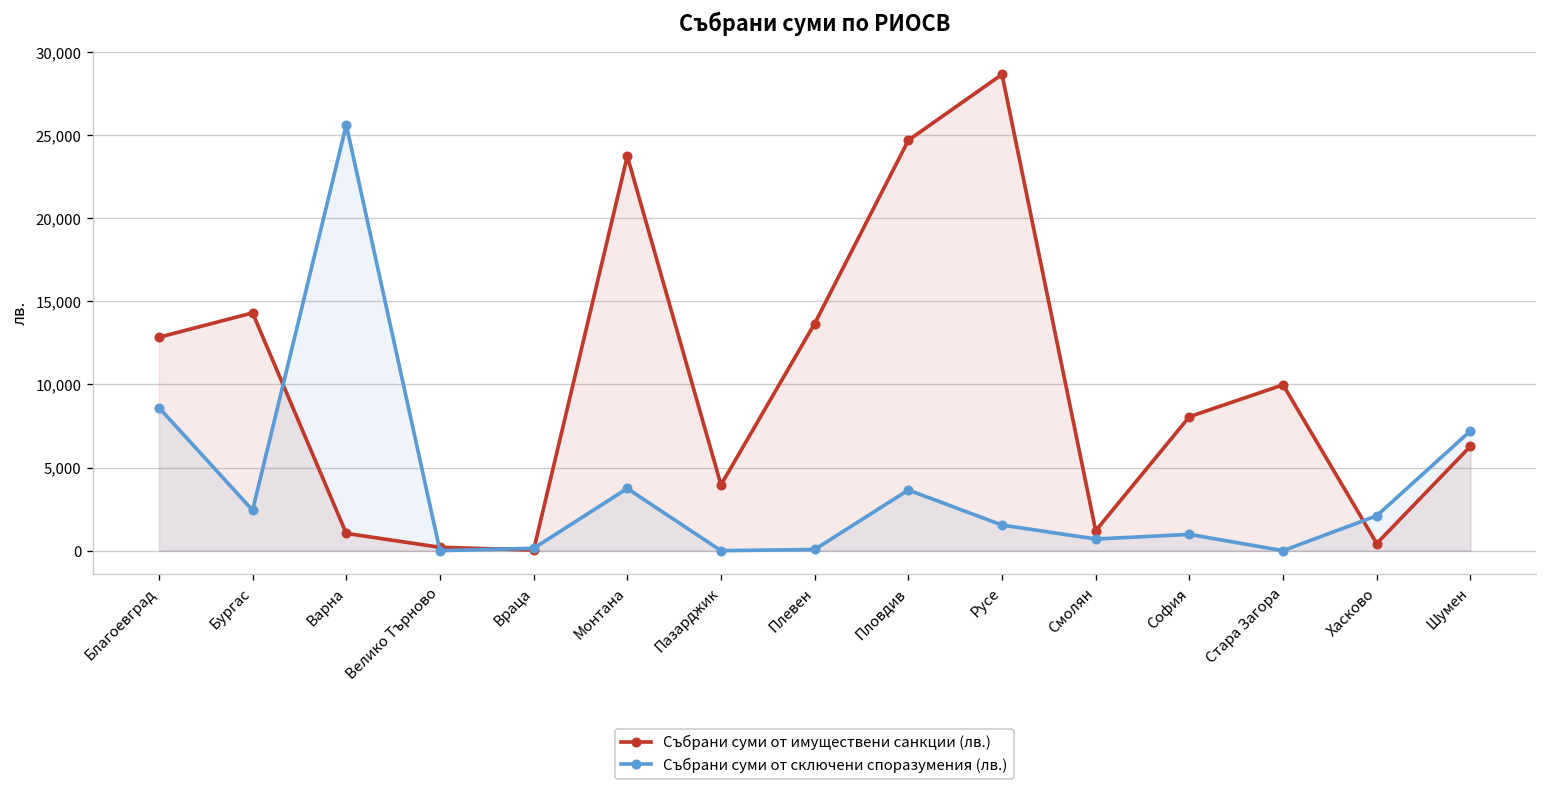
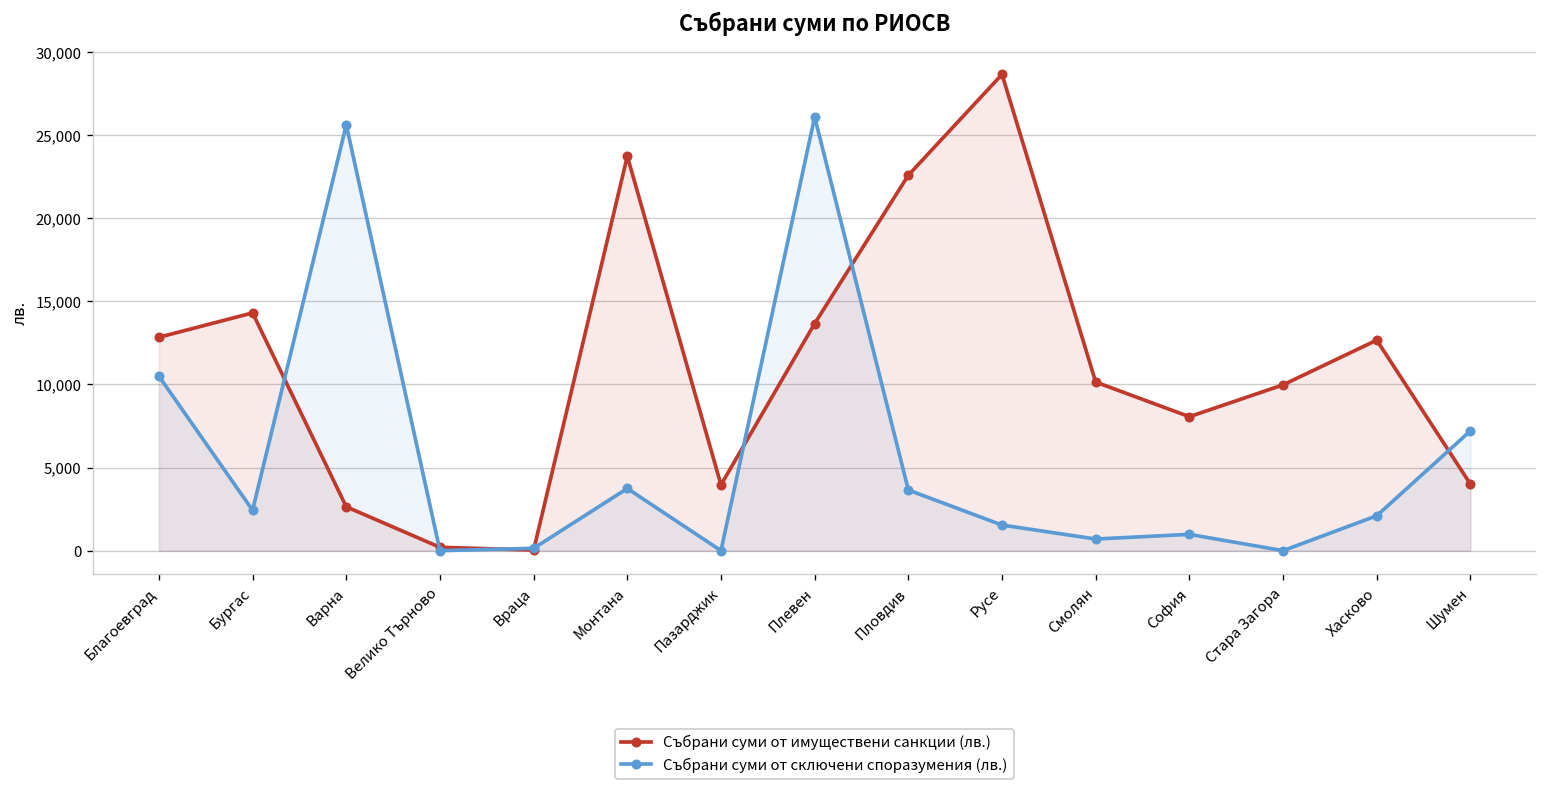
  {
    "Събрани суми от имуществени санкции (лв.)": {
      "Благоевград": "12,800",
      "Бургас": "14,300",
-     "Варна": "1,000",
+     "Варна": "2,600",
      "Велико Търново": "200",
      "Монтана": "23,700",
      "Пазарджик": "4,000",
      "Плевен": "13,700",
-     "Пловдив": "24,700",
+     "Пловдив": "22,600",
      "Русе": "28,700",
-     "Смолян": "1,200",
+     "Смолян": "10,100",
      "София": "8,100",
      "Стара Загора": "10,000",
-     "Хасково": "400",
-     "Шумен": "6,300"
+     "Хасково": "12,700",
+     "Шумен": "4,000"
    },
    "Събрани суми от сключени споразумения (лв.)": {
-     "Благоевград": "8,600",
+     "Благоевград": "10,500",
      "Бургас": "2,400",
      "Варна": "25,600",
      "Велико Търново": "0",
      "Монтана": "3,700",
      "Пазарджик": "0",
-     "Плевен": "100",
+     "Плевен": "26,100",
      "Пловдив": "3,600",
      "Русе": "1,500",
      "Смолян": "700",
      "София": "1,000",
      "Стара Загора": "0",
      "Хасково": "2,100",
      "Шумен": "7,200"
    }
  }
